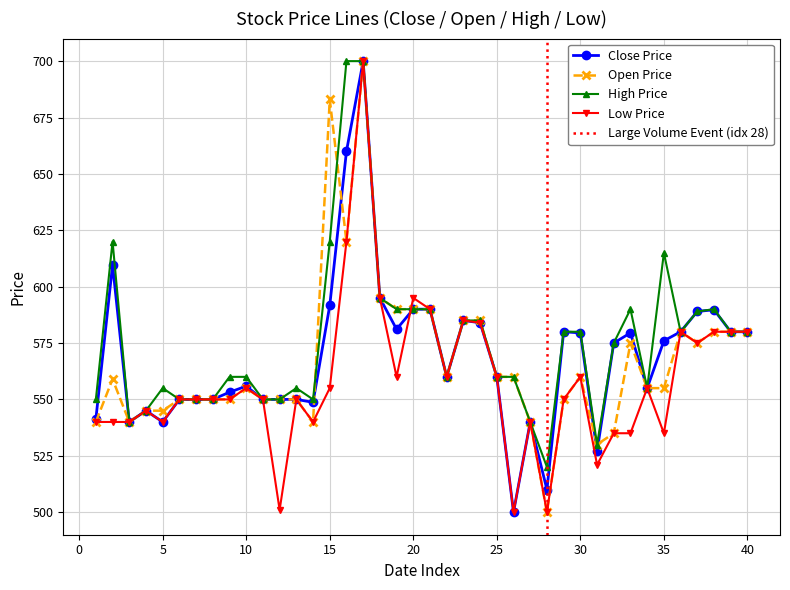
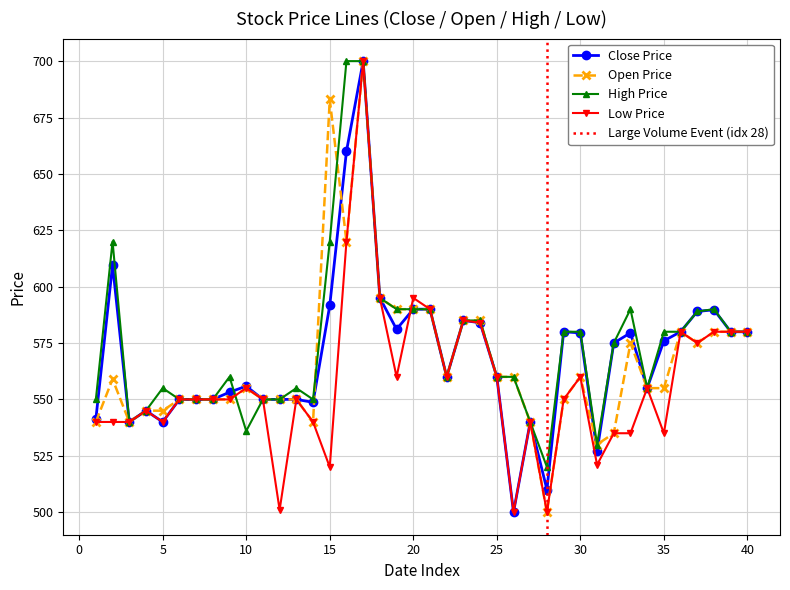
  {
    "Close Price": {
      "15": 592,
      "35": 576
    },
    "Open Price": {
      "5": 545,
      "15": 683,
      "35": 555
    },
    "High Price": {
      "5": 555,
-     "10": 560,
+     "10": 536,
      "15": 620,
-     "35": 615
+     "35": 580
    },
    "Low Price": {
-     "15": 555,
+     "15": 520,
      "20": 595,
      "35": 535
    }
  }
